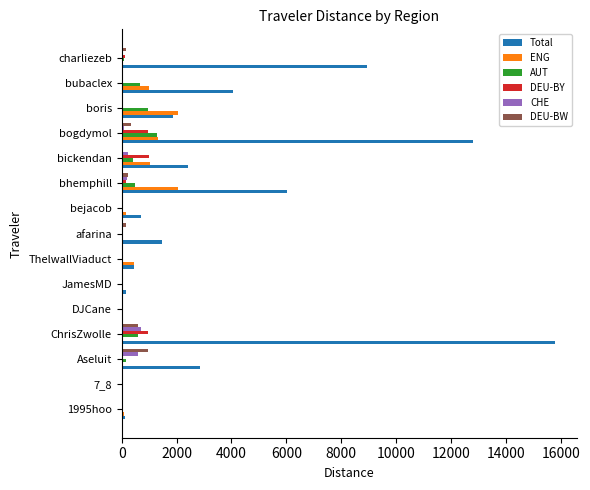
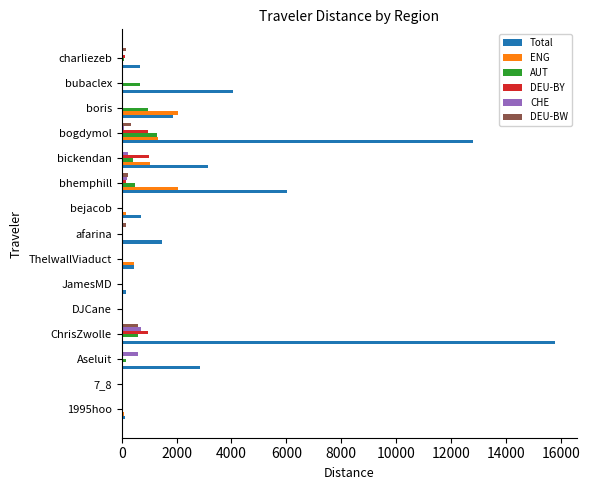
  {
    "Total": {
-     "charliezeb": 8900,
+     "charliezeb": 700,
      "bubaclex": 4100,
      "boris": 1900,
      "bogdymol": 12800,
-     "bickendan": 2400,
+     "bickendan": 3100,
      "bhemphill": 6000,
      "bejacob": 700,
      "afarina": 1500,
      "ThelwallViaduct": 400,
      "JamesMD": 200,
      "ChrisZwolle": 15800,
      "Aseluit": 2900,
      "1995hoo": 100
    },
    "ENG": {
      "charliezeb": 0,
-     "bubaclex": 1000,
+     "bubaclex": 0,
      "boris": 2000,
      "bogdymol": 1300,
      "bickendan": 1100,
      "bhemphill": 2100,
      "bejacob": 100,
      "afarina": 0,
      "ThelwallViaduct": 400,
      "JamesMD": 0,
      "DJCane": 0,
      "ChrisZwolle": 0,
      "Aseluit": 0,
      "7_8": 0,
      "1995hoo": 100
    },
    "AUT": {
      "bubaclex": 700,
      "boris": 900,
      "bogdymol": 1300,
      "bickendan": 400,
      "bhemphill": 500,
      "bejacob": 0,
      "ThelwallViaduct": 0,
      "JamesMD": 0,
      "DJCane": 0,
      "ChrisZwolle": 600,
      "Aseluit": 100,
      "7_8": 0,
      "1995hoo": 0
    },
    "DEU-BY": {
      "charliezeb": 100,
      "bubaclex": 0,
      "boris": 0,
      "bogdymol": 1000,
      "bickendan": 1000,
      "bhemphill": 200,
      "bejacob": 0,
      "ThelwallViaduct": 0,
      "JamesMD": 0,
      "DJCane": 0,
      "ChrisZwolle": 1000,
      "Aseluit": 0,
      "7_8": 0,
      "1995hoo": 0
    },
    "CHE": {
      "bubaclex": 0,
      "boris": 0,
      "bickendan": 200,
      "bhemphill": 200,
      "bejacob": 0,
      "afarina": 0,
      "ThelwallViaduct": 0,
      "JamesMD": 0,
      "DJCane": 0,
      "ChrisZwolle": 700,
      "Aseluit": 600,
      "7_8": 0,
      "1995hoo": 0
    },
    "DEU-BW": {
      "charliezeb": 200,
      "bubaclex": 0,
      "boris": 0,
      "bogdymol": 300,
      "bhemphill": 200,
      "bejacob": 0,
      "afarina": 200,
      "ThelwallViaduct": 0,
      "JamesMD": 0,
      "DJCane": 0,
      "ChrisZwolle": 600,
-     "Aseluit": 1000,
+     "Aseluit": 0,
      "7_8": 0,
      "1995hoo": 0
    }
  }
